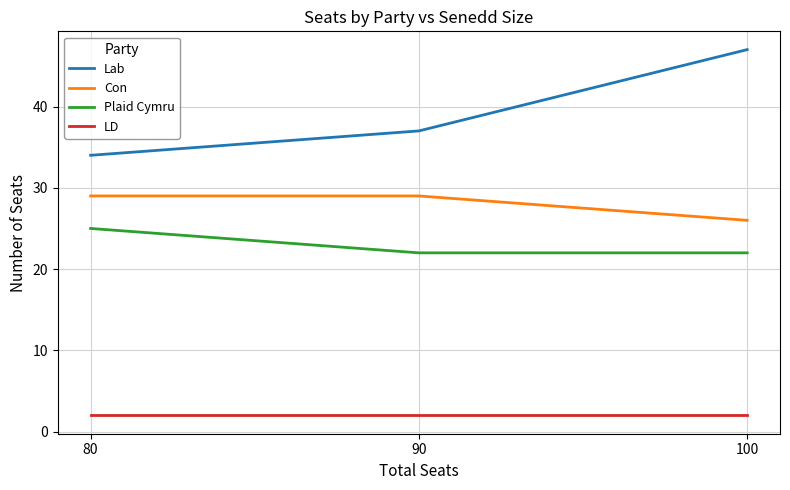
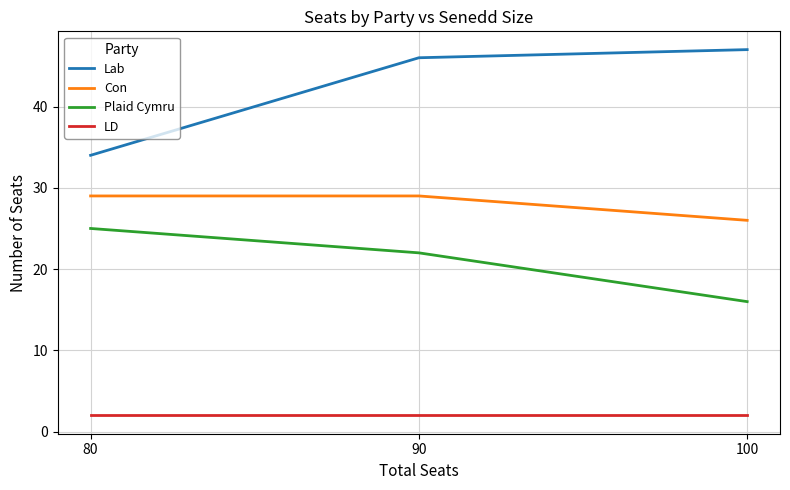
  {
    "Lab": {
      "80": 34,
-     "90": 37,
+     "90": 46,
      "100": 47
    },
    "Con": {
      "80": 29,
      "90": 29,
      "100": 26
    },
    "Plaid Cymru": {
      "80": 25,
      "90": 22,
-     "100": 22
+     "100": 16
    },
    "LD": {
      "80": 2,
      "90": 2,
      "100": 2
    }
  }
